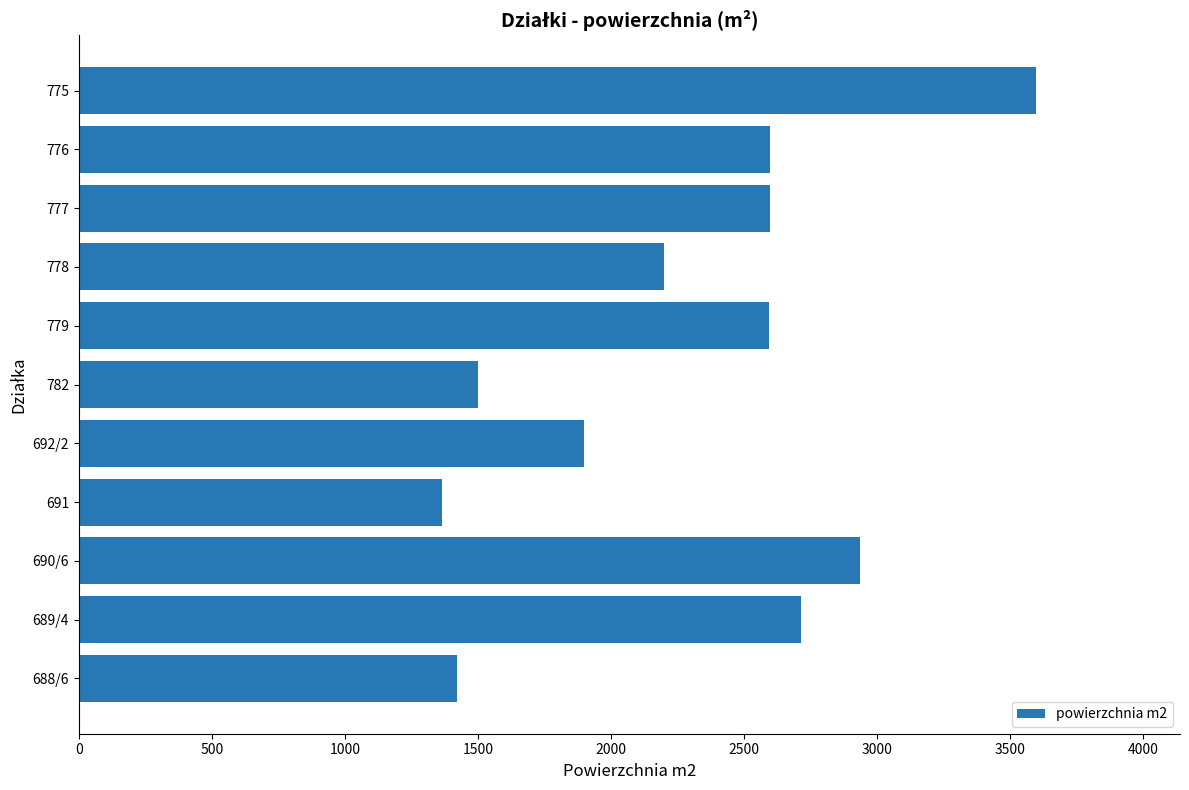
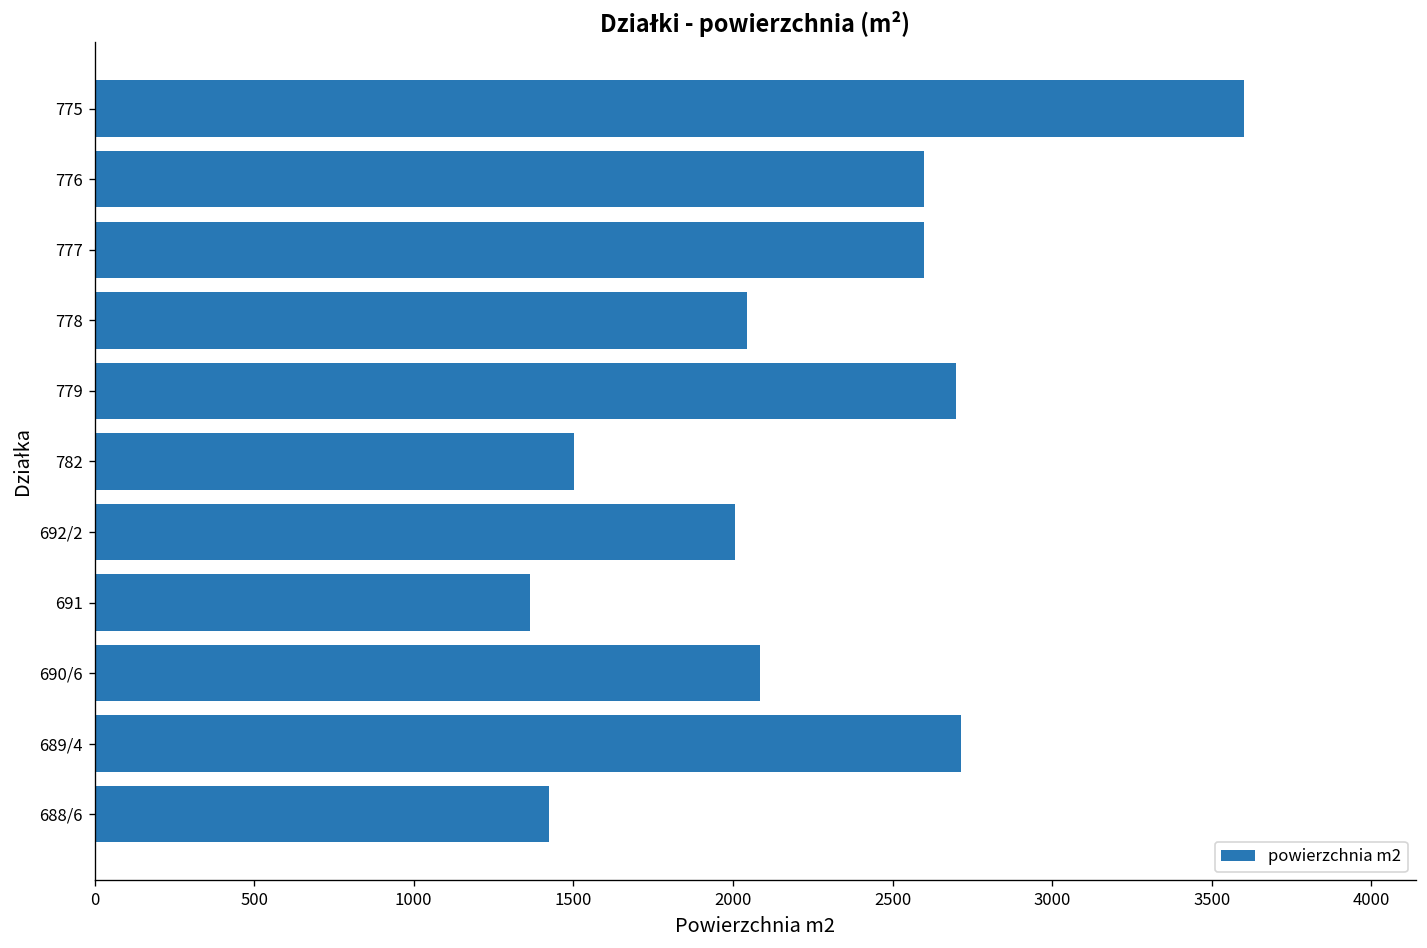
  {
    "775": 3600,
    "776": 2600,
    "777": 2600,
-   "778": 2200,
-   "779": 2600,
+   "778": 2040,
+   "779": 2700,
    "782": 1500,
-   "692/2": 1900,
+   "692/2": 2010,
    "691": 1360,
-   "690/6": 2940,
+   "690/6": 2090,
    "689/4": 2710,
    "688/6": 1420
  }
